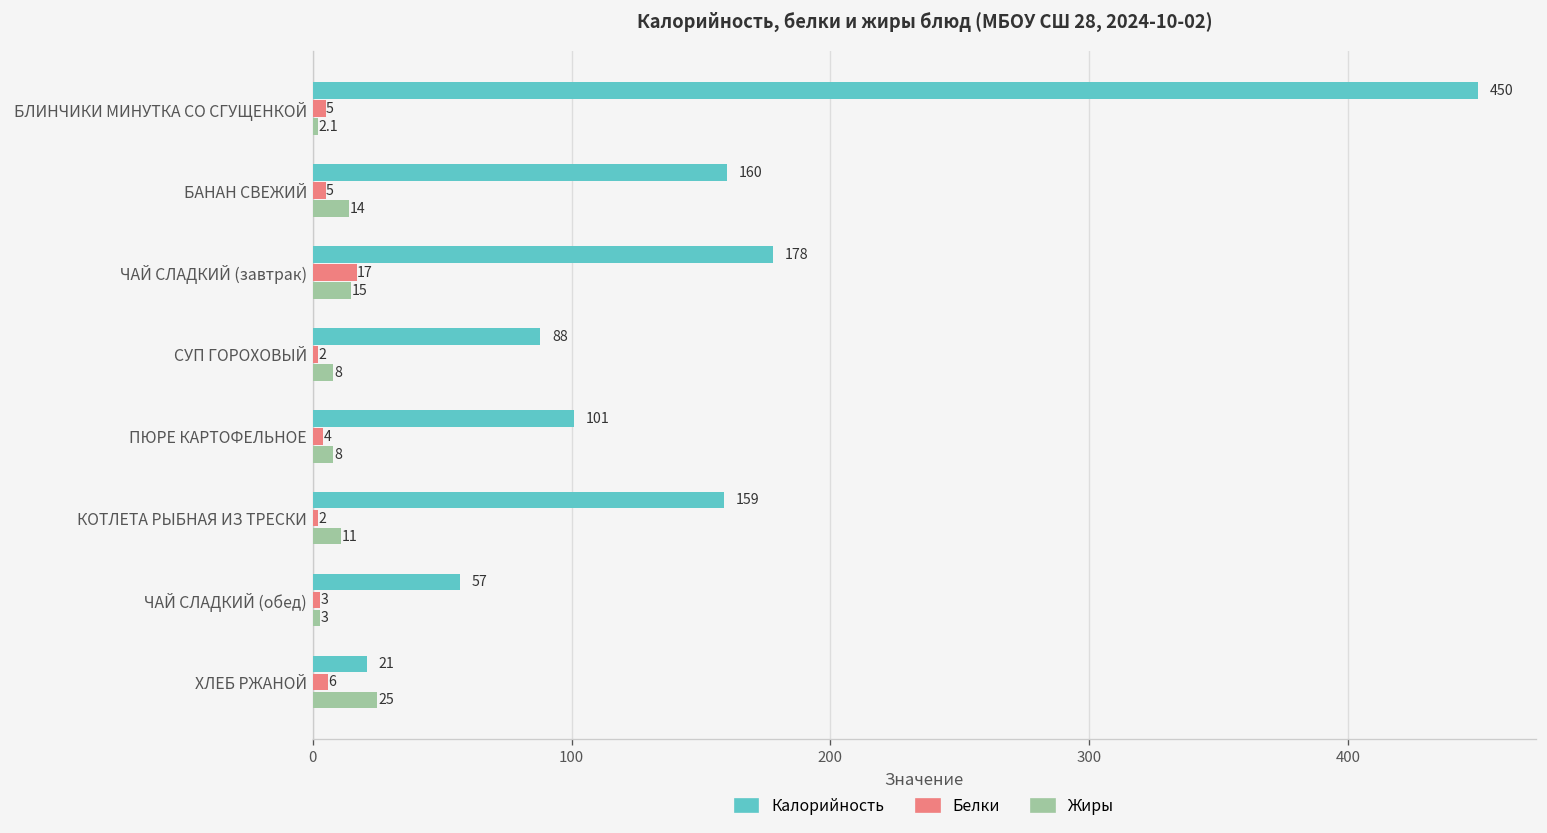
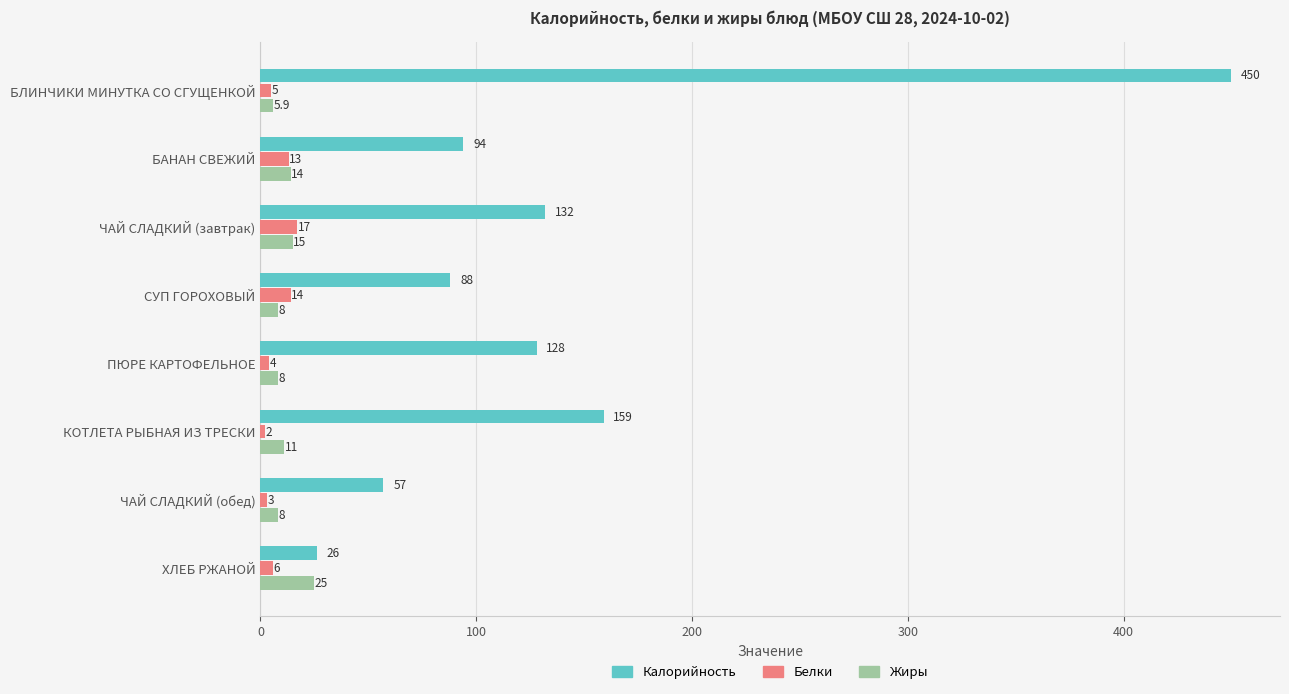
  {
    "Калорийность": {
      "БЛИНЧИКИ МИНУТКА СО СГУЩЕНКОЙ": 450,
-     "БАНАН СВЕЖИЙ": 160,
-     "ЧАЙ СЛАДКИЙ (завтрак)": 178,
+     "БАНАН СВЕЖИЙ": 94,
+     "ЧАЙ СЛАДКИЙ (завтрак)": 132,
      "СУП ГОРОХОВЫЙ": 88,
-     "ПЮРЕ КАРТОФЕЛЬНОЕ": 101,
+     "ПЮРЕ КАРТОФЕЛЬНОЕ": 128,
      "КОТЛЕТА РЫБНАЯ ИЗ ТРЕСКИ": 159,
      "ЧАЙ СЛАДКИЙ (обед)": 57,
-     "ХЛЕБ РЖАНОЙ": 21
+     "ХЛЕБ РЖАНОЙ": 26
    },
    "Белки": {
      "БЛИНЧИКИ МИНУТКА СО СГУЩЕНКОЙ": 5,
-     "БАНАН СВЕЖИЙ": 5,
+     "БАНАН СВЕЖИЙ": 13,
      "ЧАЙ СЛАДКИЙ (завтрак)": 17,
-     "СУП ГОРОХОВЫЙ": 2,
+     "СУП ГОРОХОВЫЙ": 14,
      "ПЮРЕ КАРТОФЕЛЬНОЕ": 4,
      "КОТЛЕТА РЫБНАЯ ИЗ ТРЕСКИ": 2,
      "ЧАЙ СЛАДКИЙ (обед)": 3,
      "ХЛЕБ РЖАНОЙ": 6
    },
    "Жиры": {
-     "БЛИНЧИКИ МИНУТКА СО СГУЩЕНКОЙ": 2.1,
+     "БЛИНЧИКИ МИНУТКА СО СГУЩЕНКОЙ": 5.9,
      "БАНАН СВЕЖИЙ": 14,
      "ЧАЙ СЛАДКИЙ (завтрак)": 15,
      "СУП ГОРОХОВЫЙ": 8,
      "ПЮРЕ КАРТОФЕЛЬНОЕ": 8,
      "КОТЛЕТА РЫБНАЯ ИЗ ТРЕСКИ": 11,
-     "ЧАЙ СЛАДКИЙ (обед)": 3,
+     "ЧАЙ СЛАДКИЙ (обед)": 8,
      "ХЛЕБ РЖАНОЙ": 25
    }
  }
